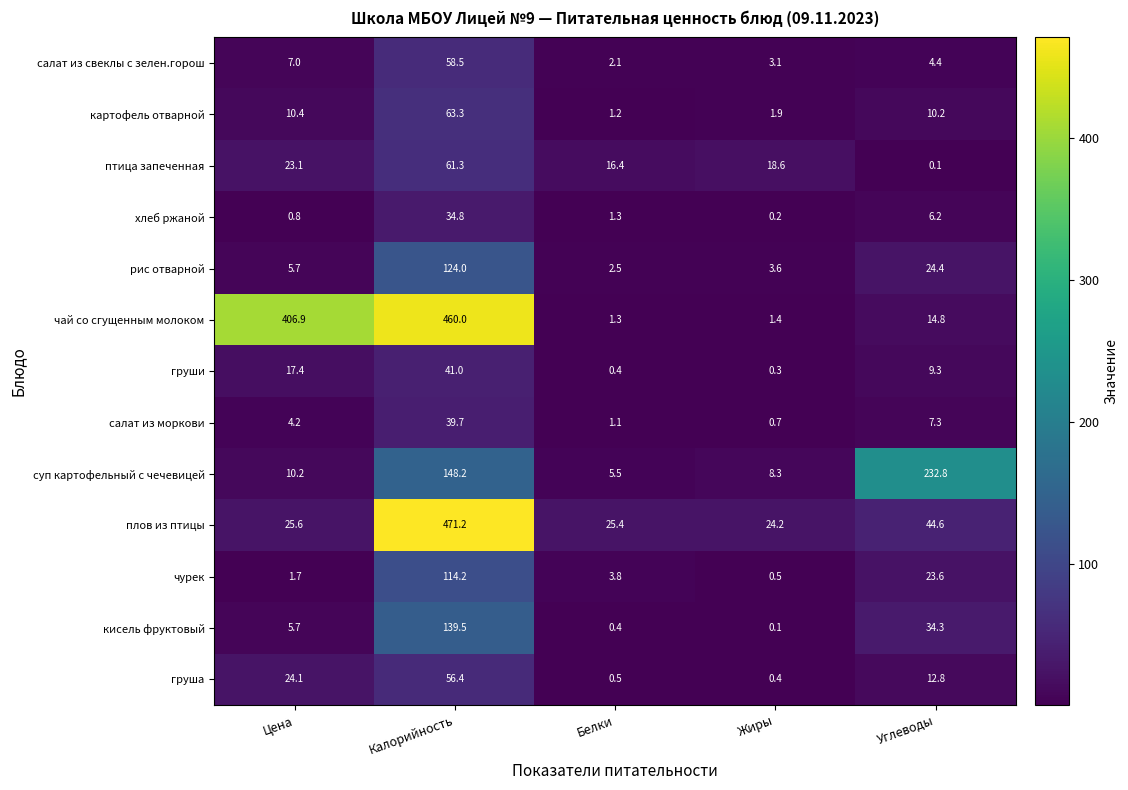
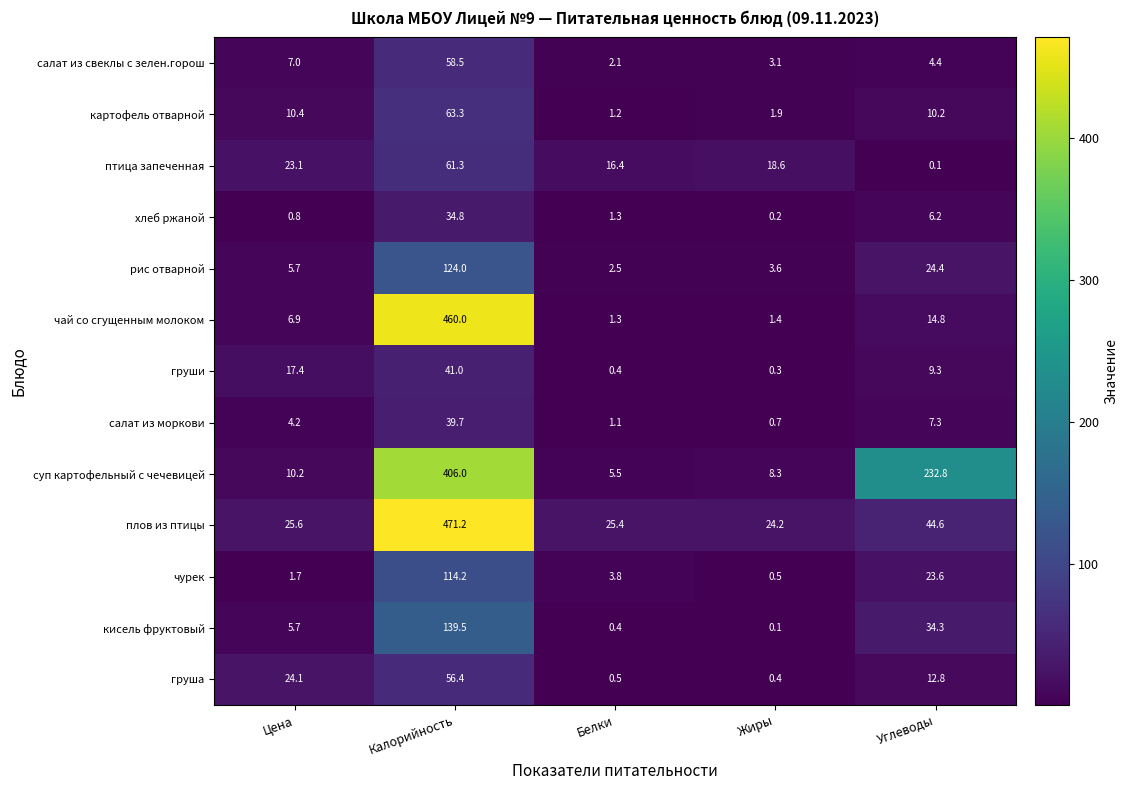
  {
    "салат из свеклы с зелен.горош": {
      "Цена": 7.0,
      "Калорийность": 58.5,
      "Белки": 2.1,
      "Жиры": 3.1,
      "Углеводы": 4.4
    },
    "картофель отварной": {
      "Цена": 10.4,
      "Калорийность": 63.3,
      "Белки": 1.2,
      "Жиры": 1.9,
      "Углеводы": 10.2
    },
    "птица запеченная": {
      "Цена": 23.1,
      "Калорийность": 61.3,
      "Белки": 16.4,
      "Жиры": 18.6,
      "Углеводы": 0.1
    },
    "хлеб ржаной": {
      "Цена": 0.8,
      "Калорийность": 34.8,
      "Белки": 1.3,
      "Жиры": 0.2,
      "Углеводы": 6.2
    },
    "рис отварной": {
      "Цена": 5.7,
      "Калорийность": 124.0,
      "Белки": 2.5,
      "Жиры": 3.6,
      "Углеводы": 24.4
    },
    "чай со сгущенным молоком": {
-     "Цена": 406.9,
+     "Цена": 6.9,
      "Калорийность": 460.0,
      "Белки": 1.3,
      "Жиры": 1.4,
      "Углеводы": 14.8
    },
    "груши": {
      "Цена": 17.4,
      "Калорийность": 41.0,
      "Белки": 0.4,
      "Жиры": 0.3,
      "Углеводы": 9.3
    },
    "салат из моркови": {
      "Цена": 4.2,
      "Калорийность": 39.7,
      "Белки": 1.1,
      "Жиры": 0.7,
      "Углеводы": 7.3
    },
    "суп картофельный с чечевицей": {
      "Цена": 10.2,
-     "Калорийность": 148.2,
+     "Калорийность": 406.0,
      "Белки": 5.5,
      "Жиры": 8.3,
      "Углеводы": 232.8
    },
    "плов из птицы": {
      "Цена": 25.6,
      "Калорийность": 471.2,
      "Белки": 25.4,
      "Жиры": 24.2,
      "Углеводы": 44.6
    },
    "чурек": {
      "Цена": 1.7,
      "Калорийность": 114.2,
      "Белки": 3.8,
      "Жиры": 0.5,
      "Углеводы": 23.6
    },
    "кисель фруктовый": {
      "Цена": 5.7,
      "Калорийность": 139.5,
      "Белки": 0.4,
      "Жиры": 0.1,
      "Углеводы": 34.3
    },
    "груша": {
      "Цена": 24.1,
      "Калорийность": 56.4,
      "Белки": 0.5,
      "Жиры": 0.4,
      "Углеводы": 12.8
    }
  }
